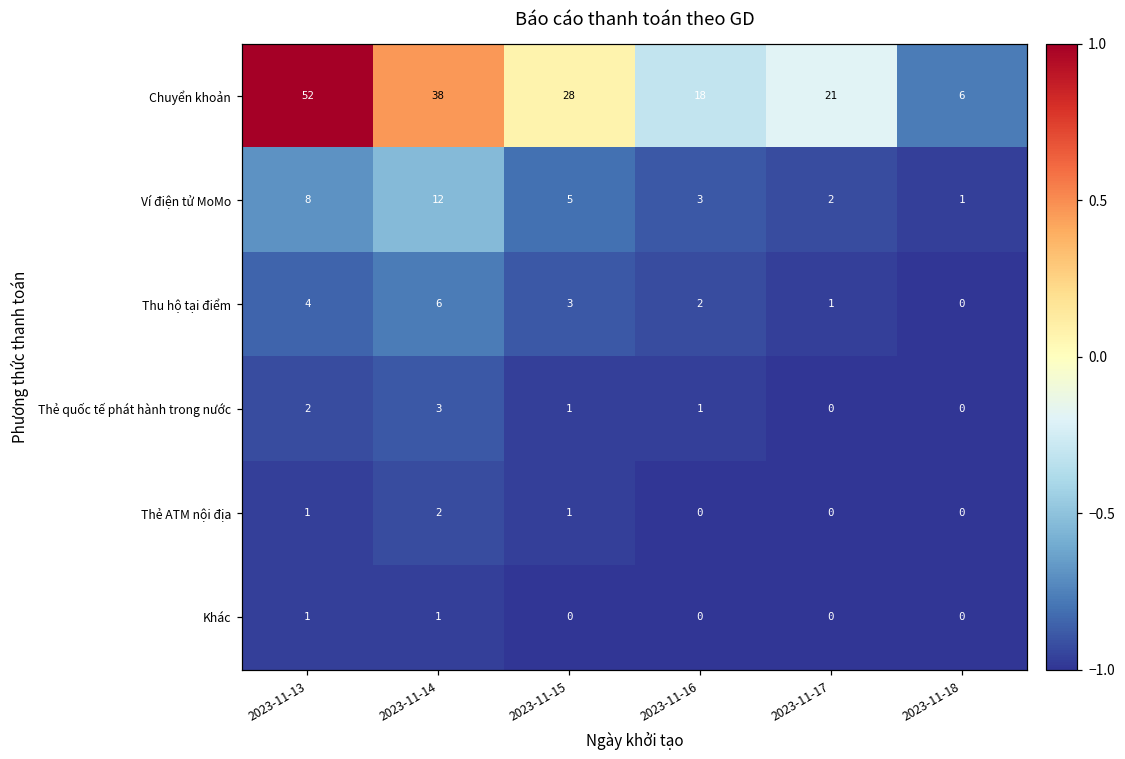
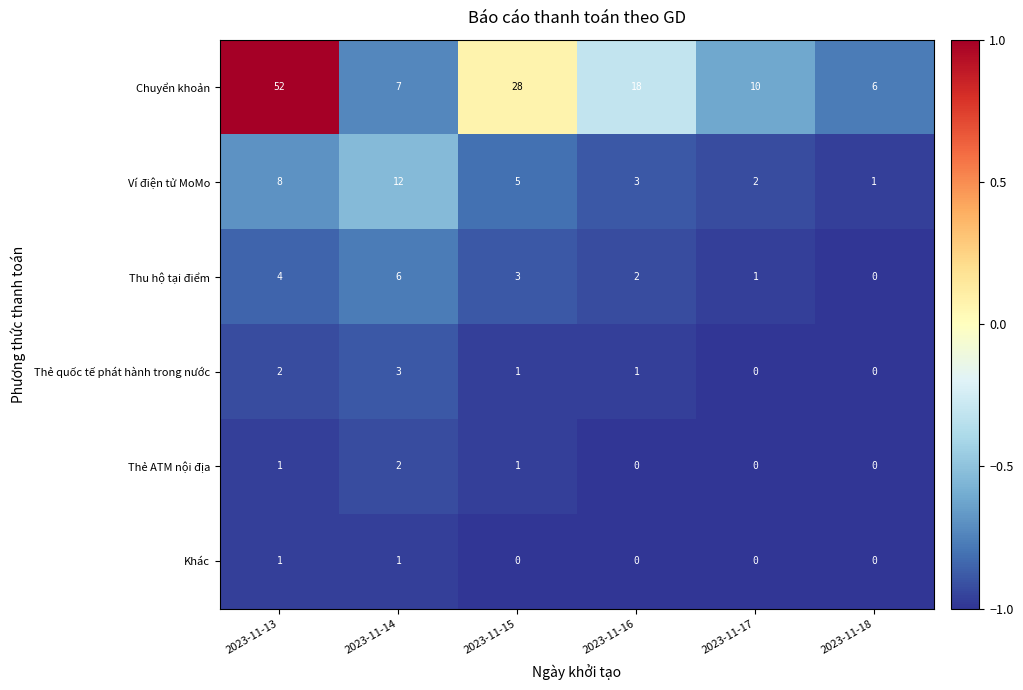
  {
    "Chuyển khoản": {
      "2023-11-13": 52,
-     "2023-11-14": 38,
+     "2023-11-14": 7,
      "2023-11-15": 28,
      "2023-11-16": 18,
-     "2023-11-17": 21,
+     "2023-11-17": 10,
      "2023-11-18": 6
    },
    "Ví điện tử MoMo": {
      "2023-11-13": 8,
      "2023-11-14": 12,
      "2023-11-15": 5,
      "2023-11-16": 3,
      "2023-11-17": 2,
      "2023-11-18": 1
    },
    "Thu hộ tại điểm": {
      "2023-11-13": 4,
      "2023-11-14": 6,
      "2023-11-15": 3,
      "2023-11-16": 2,
      "2023-11-17": 1,
      "2023-11-18": 0
    },
    "Thẻ quốc tế phát hành trong nước": {
      "2023-11-13": 2,
      "2023-11-14": 3,
      "2023-11-15": 1,
      "2023-11-16": 1,
      "2023-11-17": 0,
      "2023-11-18": 0
    },
    "Thẻ ATM nội địa": {
      "2023-11-13": 1,
      "2023-11-14": 2,
      "2023-11-15": 1,
      "2023-11-16": 0,
      "2023-11-17": 0,
      "2023-11-18": 0
    },
    "Khác": {
      "2023-11-13": 1,
      "2023-11-14": 1,
      "2023-11-15": 0,
      "2023-11-16": 0,
      "2023-11-17": 0,
      "2023-11-18": 0
    }
  }
